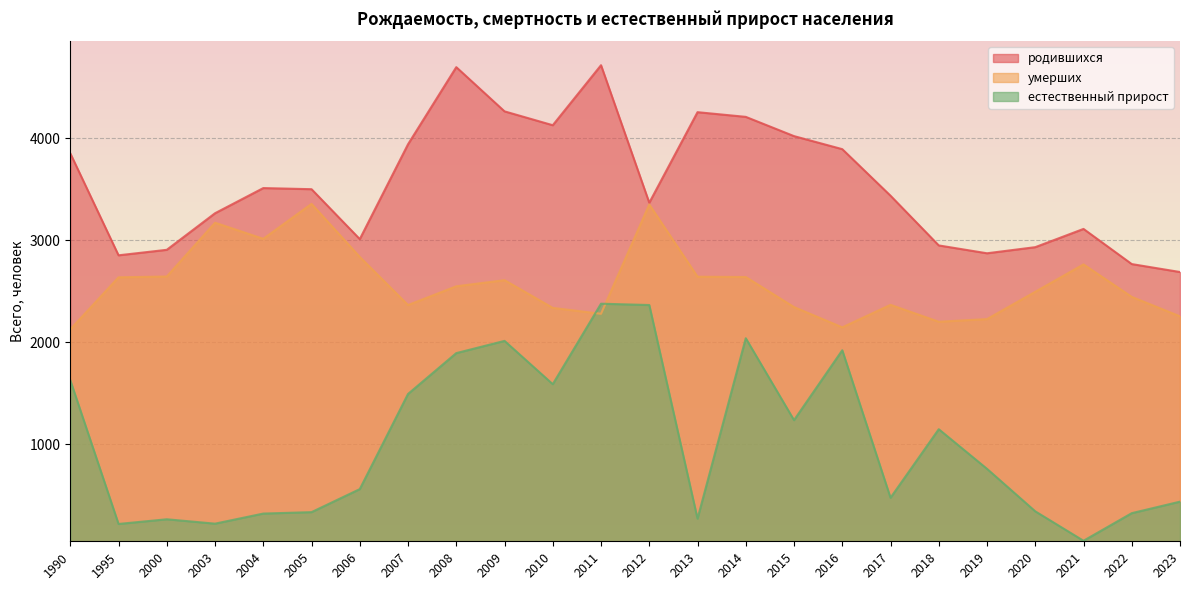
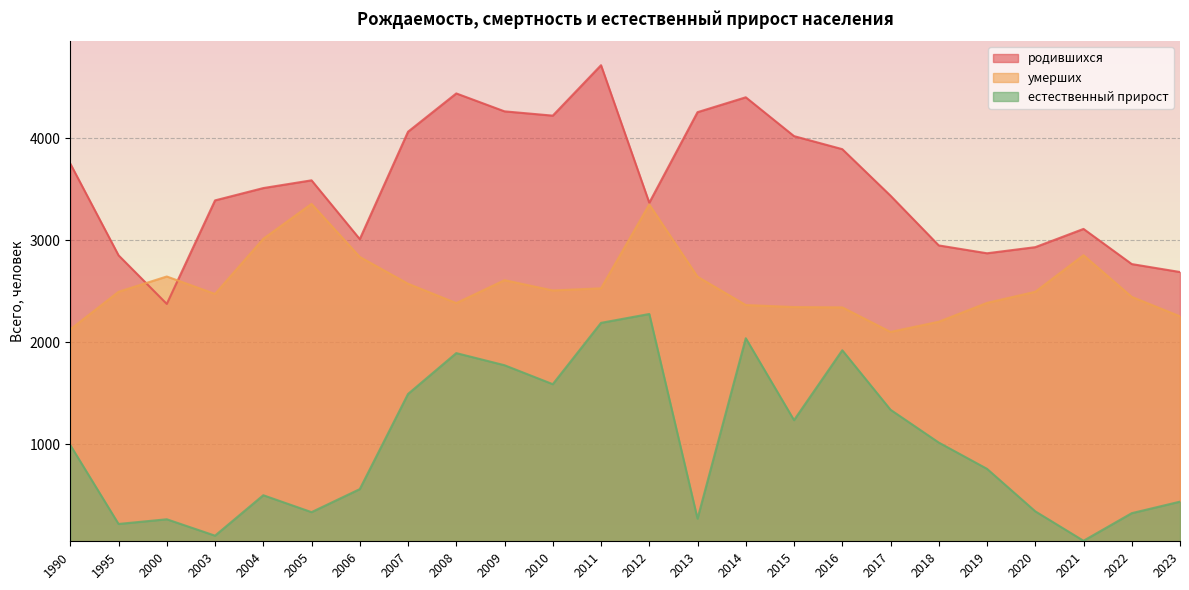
  {
    "родившихся": {
-     "1990": 3850,
+     "1990": 3750,
      "1995": 2850,
-     "2000": 2910,
-     "2003": 3270,
+     "2000": 2380,
+     "2003": 3390,
      "2004": 3510,
-     "2005": 3500,
+     "2005": 3590,
      "2006": 3010,
-     "2007": 3940,
-     "2008": 4700,
+     "2007": 4070,
+     "2008": 4440,
      "2009": 4270,
-     "2010": 4130,
+     "2010": 4220,
      "2011": 4720,
      "2013": 4260,
-     "2014": 4210,
+     "2014": 4400,
      "2015": 4020,
      "2016": 3900,
      "2017": 3440,
      "2018": 2950,
      "2019": 2870,
      "2020": 2930,
      "2021": 3110,
      "2022": 2770,
      "2023": 2690
    },
    "умерших": {
      "1990": 2130,
-     "1995": 2640,
+     "1995": 2500,
      "2000": 2650,
-     "2003": 3170,
+     "2003": 2470,
      "2004": 3020,
      "2005": 3360,
      "2006": 2840,
-     "2007": 2370,
-     "2008": 2550,
+     "2007": 2570,
+     "2008": 2380,
      "2009": 2610,
-     "2010": 2340,
-     "2011": 2280,
+     "2010": 2510,
+     "2011": 2530,
      "2013": 2640,
-     "2014": 2640,
+     "2014": 2370,
      "2015": 2350,
-     "2016": 2150,
-     "2017": 2370,
+     "2016": 2340,
+     "2017": 2100,
      "2018": 2200,
-     "2019": 2230,
+     "2019": 2390,
      "2020": 2500,
-     "2021": 2760,
+     "2021": 2850,
      "2022": 2450,
      "2023": 2250
    },
    "естественный прирост": {
-     "1990": 1630,
+     "1990": 990,
      "1995": 220,
      "2000": 260,
-     "2003": 220,
-     "2004": 320,
+     "2003": 100,
+     "2004": 500,
      "2005": 330,
      "2006": 560,
      "2007": 1490,
      "2008": 1890,
-     "2009": 2010,
+     "2009": 1770,
      "2010": 1590,
-     "2011": 2380,
-     "2012": 2370,
+     "2011": 2190,
+     "2012": 2280,
      "2013": 270,
      "2014": 2040,
      "2015": 1240,
      "2016": 1920,
-     "2017": 470,
-     "2018": 1150,
+     "2017": 1340,
+     "2018": 1020,
      "2019": 760,
      "2020": 340,
      "2021": 50,
      "2022": 320,
      "2023": 440
    }
  }
